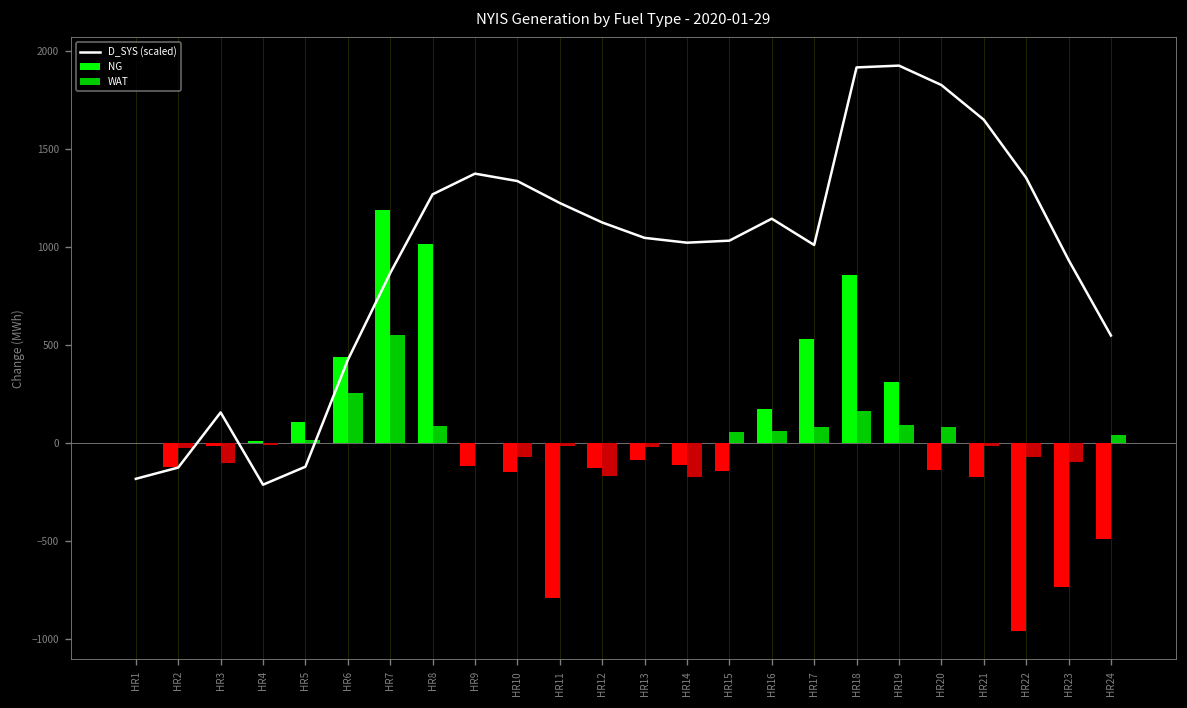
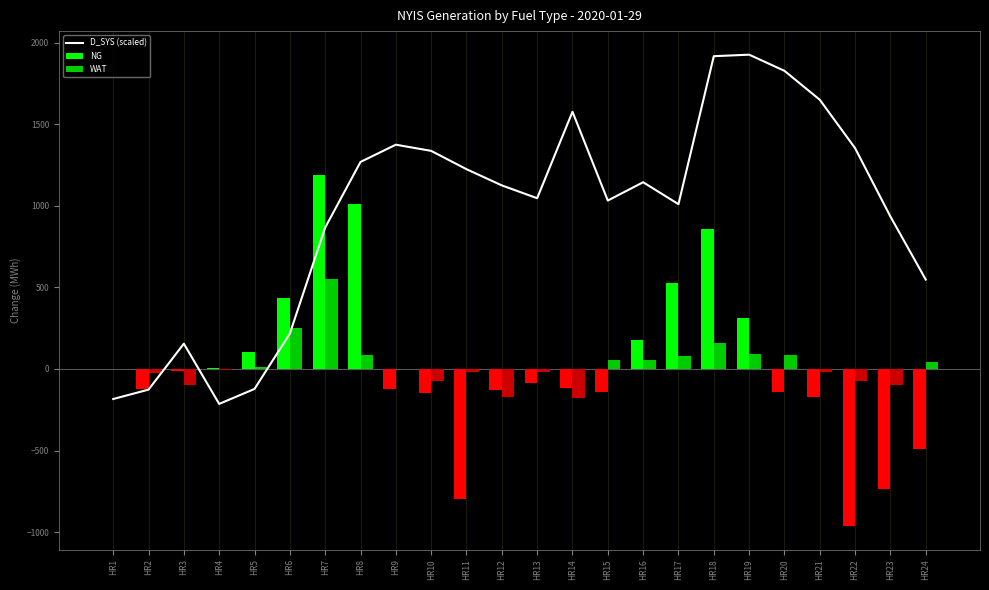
  {
    "D_SYS (scaled)": {
      "HR1": -180,
      "HR2": -130,
      "HR3": 160,
      "HR4": -210,
      "HR5": -120,
-     "HR6": 420,
+     "HR6": 220,
      "HR7": 870,
      "HR8": 1270,
      "HR9": 1370,
      "HR10": 1340,
      "HR11": 1220,
      "HR12": 1130,
      "HR13": 1050,
-     "HR14": 1020,
+     "HR14": 1580,
      "HR15": 1030,
      "HR16": 1140,
      "HR17": 1010,
      "HR18": 1920,
      "HR19": 1930,
      "HR20": 1830,
      "HR21": 1650,
      "HR22": 1350,
      "HR23": 930,
      "HR24": 550
    }
  }
